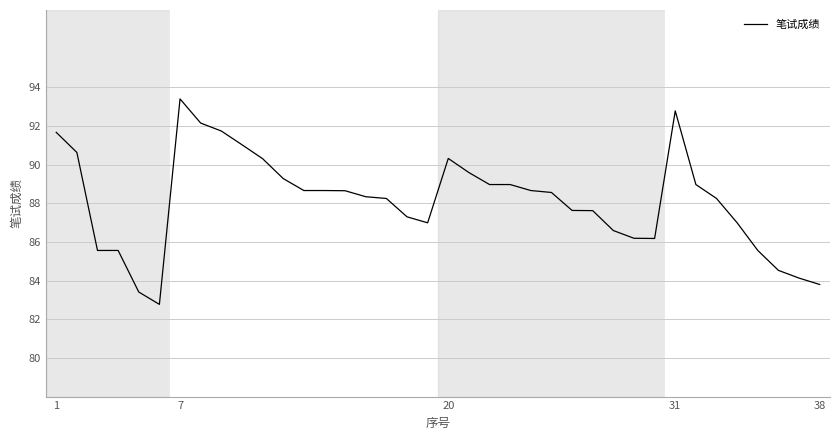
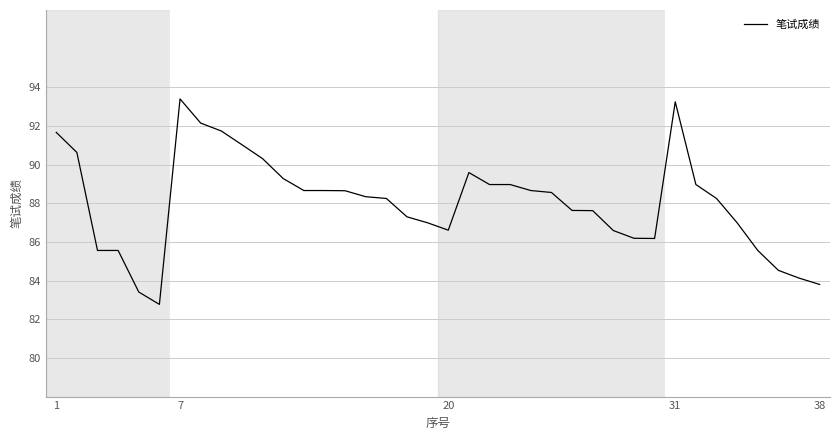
  {
    "1": 91.7,
    "7": 93.4,
-   "20": 90.3,
-   "31": 92.8,
+   "20": 86.6,
+   "31": 93.3,
    "38": 83.8
  }
